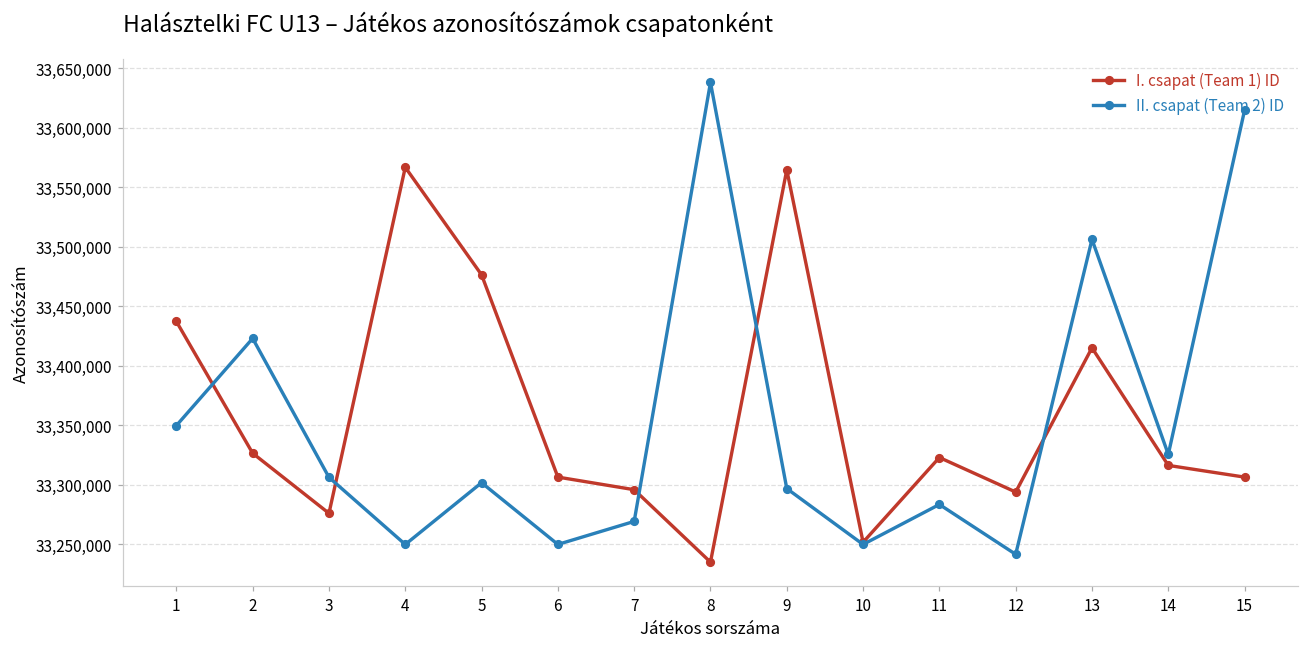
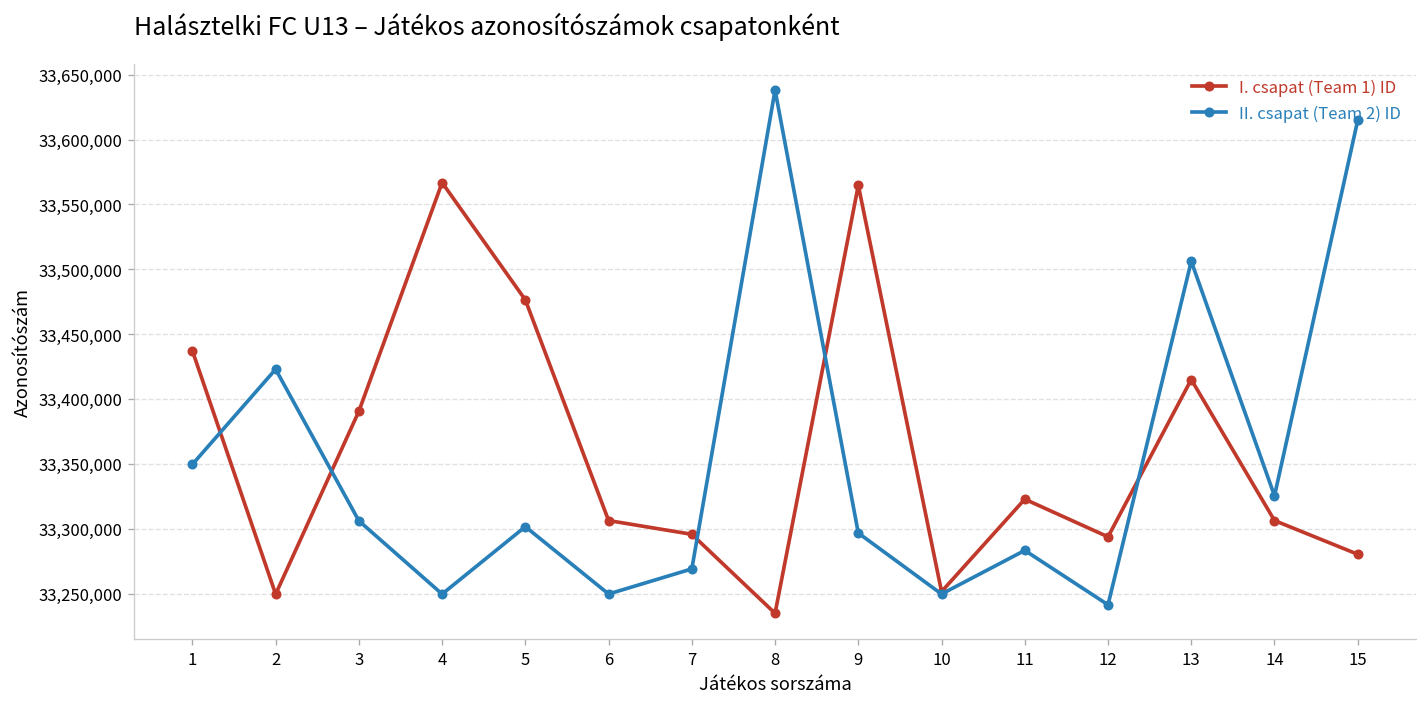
  {
    "I. csapat (Team 1) ID": {
      "1": "33,437,000",
-     "2": "33,326,000",
-     "3": "33,276,000",
+     "2": "33,250,000",
+     "3": "33,391,000",
      "4": "33,567,000",
      "5": "33,476,000",
      "6": "33,306,000",
      "7": "33,296,000",
      "8": "33,235,000",
      "9": "33,565,000",
      "11": "33,323,000",
      "12": "33,294,000",
      "13": "33,415,000",
-     "14": "33,316,000",
-     "15": "33,306,000"
+     "14": "33,306,000",
+     "15": "33,280,000"
    },
    "II. csapat (Team 2) ID": {
      "1": "33,350,000",
      "2": "33,423,000",
      "3": "33,306,000",
      "4": "33,250,000",
      "5": "33,302,000",
      "6": "33,250,000",
      "7": "33,269,000",
      "8": "33,638,000",
      "9": "33,297,000",
      "11": "33,283,000",
      "12": "33,241,000",
      "13": "33,506,000",
      "14": "33,325,000",
      "15": "33,615,000"
    }
  }
